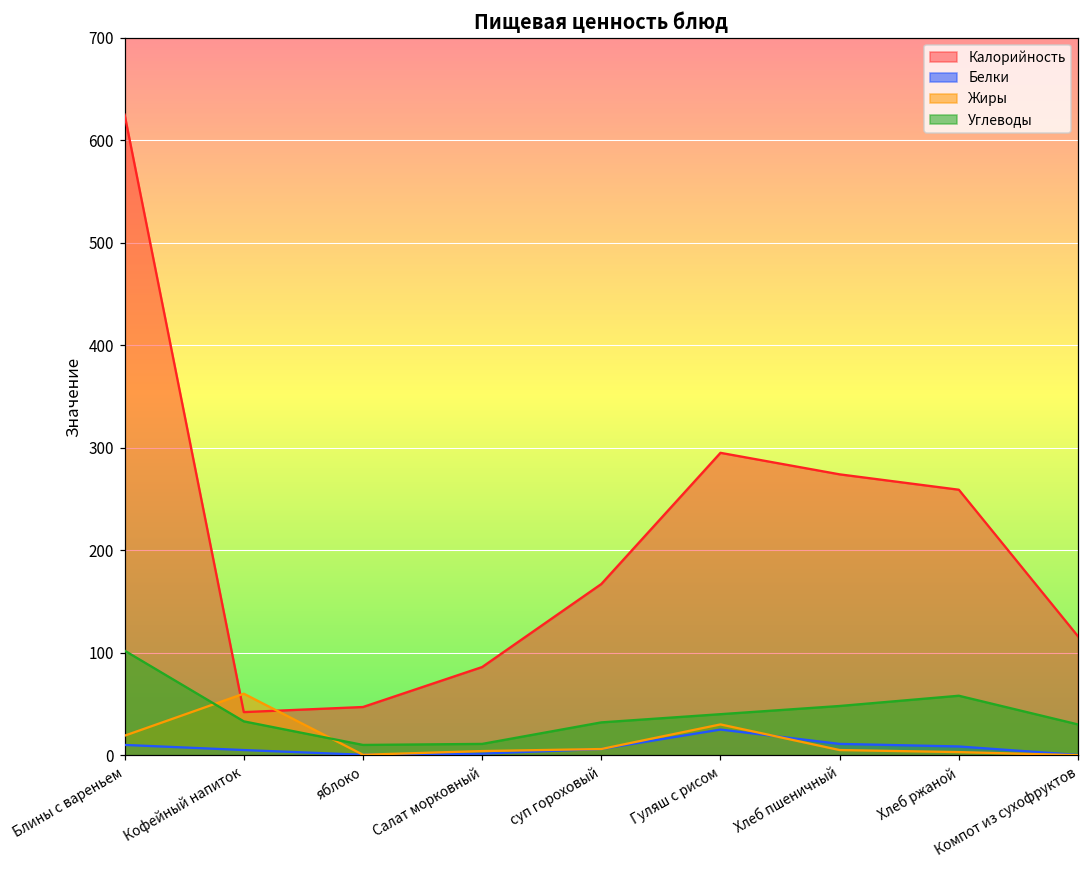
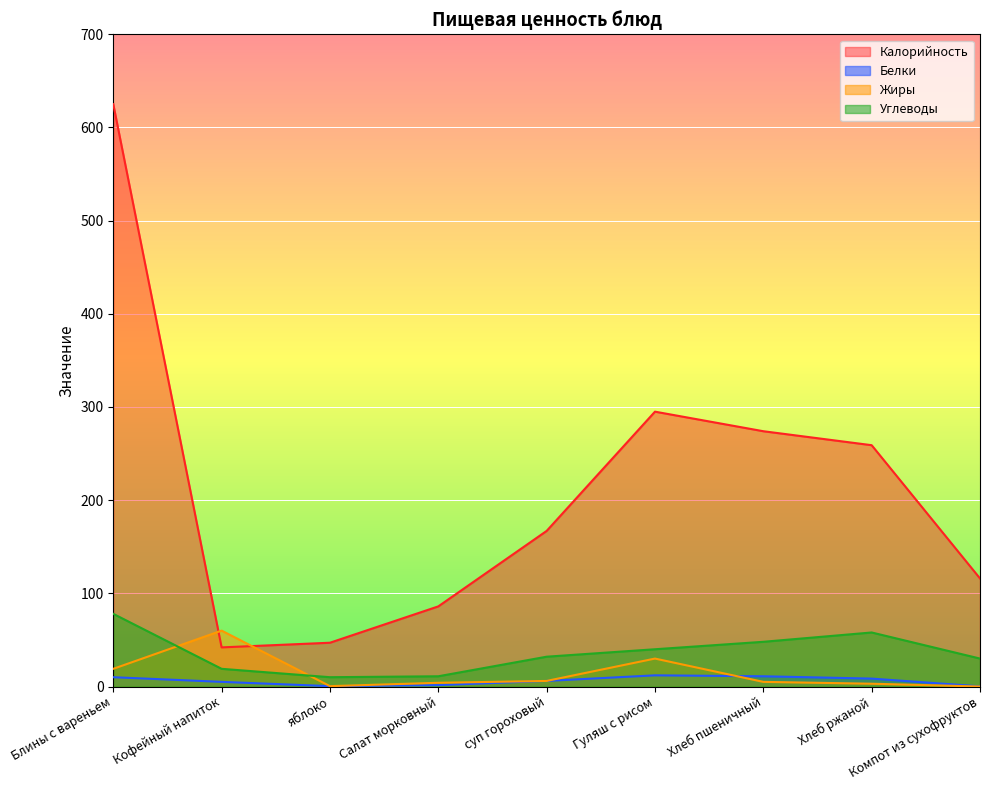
  {
    "Калорийность": {
      "Блины с вареньем": 630,
      "Кофейный напиток": 40,
      "яблоко": 50,
      "Салат морковный": 90,
      "суп гороховый": 170,
      "Гуляш с рисом": 300,
      "Хлеб пшеничный": 270,
      "Хлеб ржаной": 260,
      "Компот из сухофруктов": 120
    },
    "Белки": {
      "Блины с вареньем": 10,
      "Кофейный напиток": 10,
-     "Гуляш с рисом": 30,
+     "Гуляш с рисом": 10,
      "Хлеб пшеничный": 10,
      "Хлеб ржаной": 10
    },
    "Жиры": {
      "Блины с вареньем": 20,
      "Кофейный напиток": 60,
      "Гуляш с рисом": 30,
      "Хлеб пшеничный": 10,
      "Хлеб ржаной": 0
    },
    "Углеводы": {
-     "Блины с вареньем": 100,
-     "Кофейный напиток": 30,
+     "Блины с вареньем": 80,
+     "Кофейный напиток": 20,
      "яблоко": 10,
      "Салат морковный": 10,
      "суп гороховый": 30,
      "Гуляш с рисом": 40,
      "Хлеб пшеничный": 50,
      "Хлеб ржаной": 60,
      "Компот из сухофруктов": 30
    }
  }
